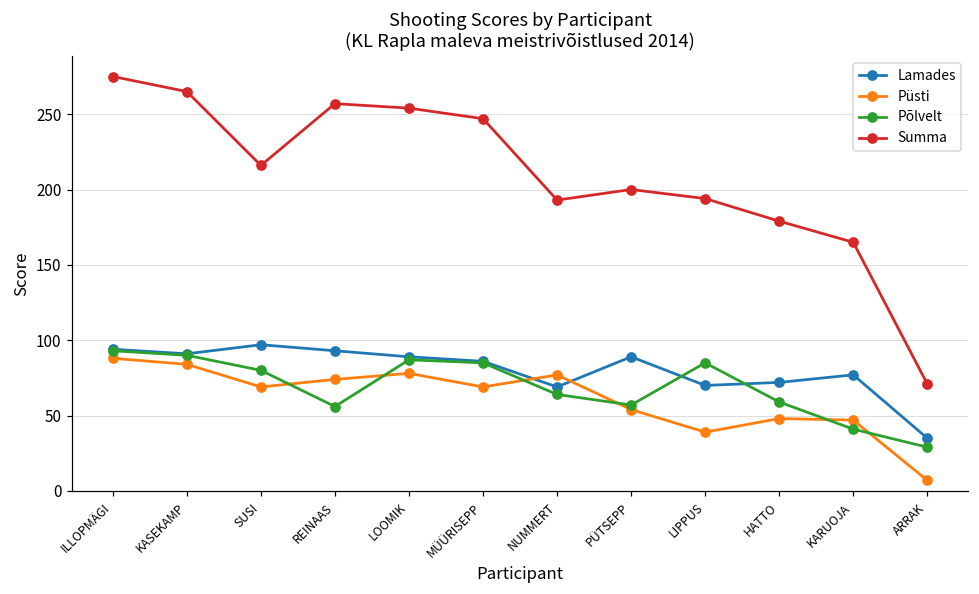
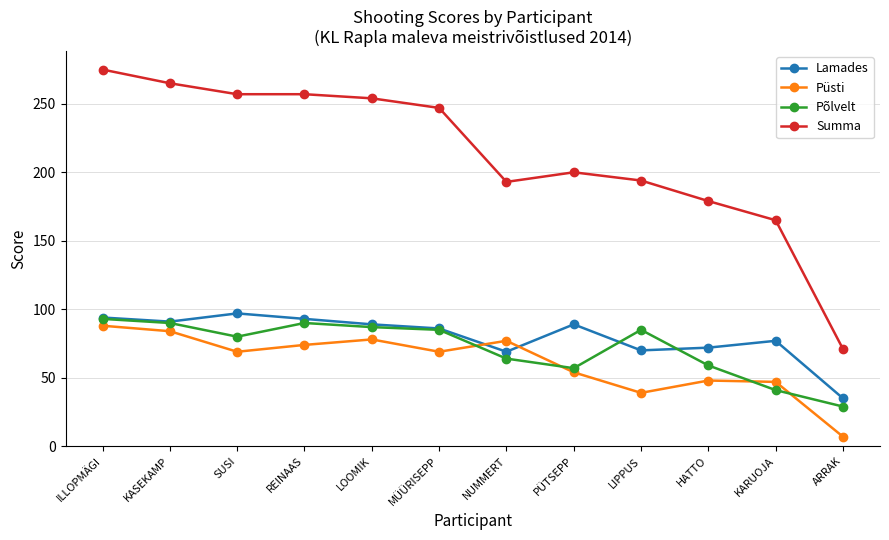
  {
    "Lamades": {
      "SUSI": 97,
      "REINAAS": 93,
      "LOOMIK": 89,
      "NUMMERT": 69,
      "PÜTSEPP": 89,
      "LIPPUS": 70,
      "HATTO": 72,
      "KARUOJA": 77,
      "ARRAK": 35
    },
    "Püsti": {
      "ILLOPMÄGI": 88,
      "KASEKAMP": 84,
      "SUSI": 69,
      "REINAAS": 74,
      "LOOMIK": 78,
      "MÜÜRISEPP": 69,
      "NUMMERT": 77,
      "PÜTSEPP": 54,
      "LIPPUS": 39,
      "HATTO": 48,
      "KARUOJA": 47,
      "ARRAK": 7
    },
    "Põlvelt": {
      "SUSI": 80,
-     "REINAAS": 56,
+     "REINAAS": 90,
      "LOOMIK": 87,
      "NUMMERT": 64,
      "PÜTSEPP": 57,
      "LIPPUS": 85,
      "HATTO": 59,
      "KARUOJA": 41,
      "ARRAK": 29
    },
    "Summa": {
      "ILLOPMÄGI": 275,
      "KASEKAMP": 265,
-     "SUSI": 216,
+     "SUSI": 257,
      "REINAAS": 257,
      "LOOMIK": 254,
      "MÜÜRISEPP": 247,
      "NUMMERT": 193,
      "PÜTSEPP": 200,
      "LIPPUS": 194,
      "HATTO": 179,
      "KARUOJA": 165,
      "ARRAK": 71
    }
  }
